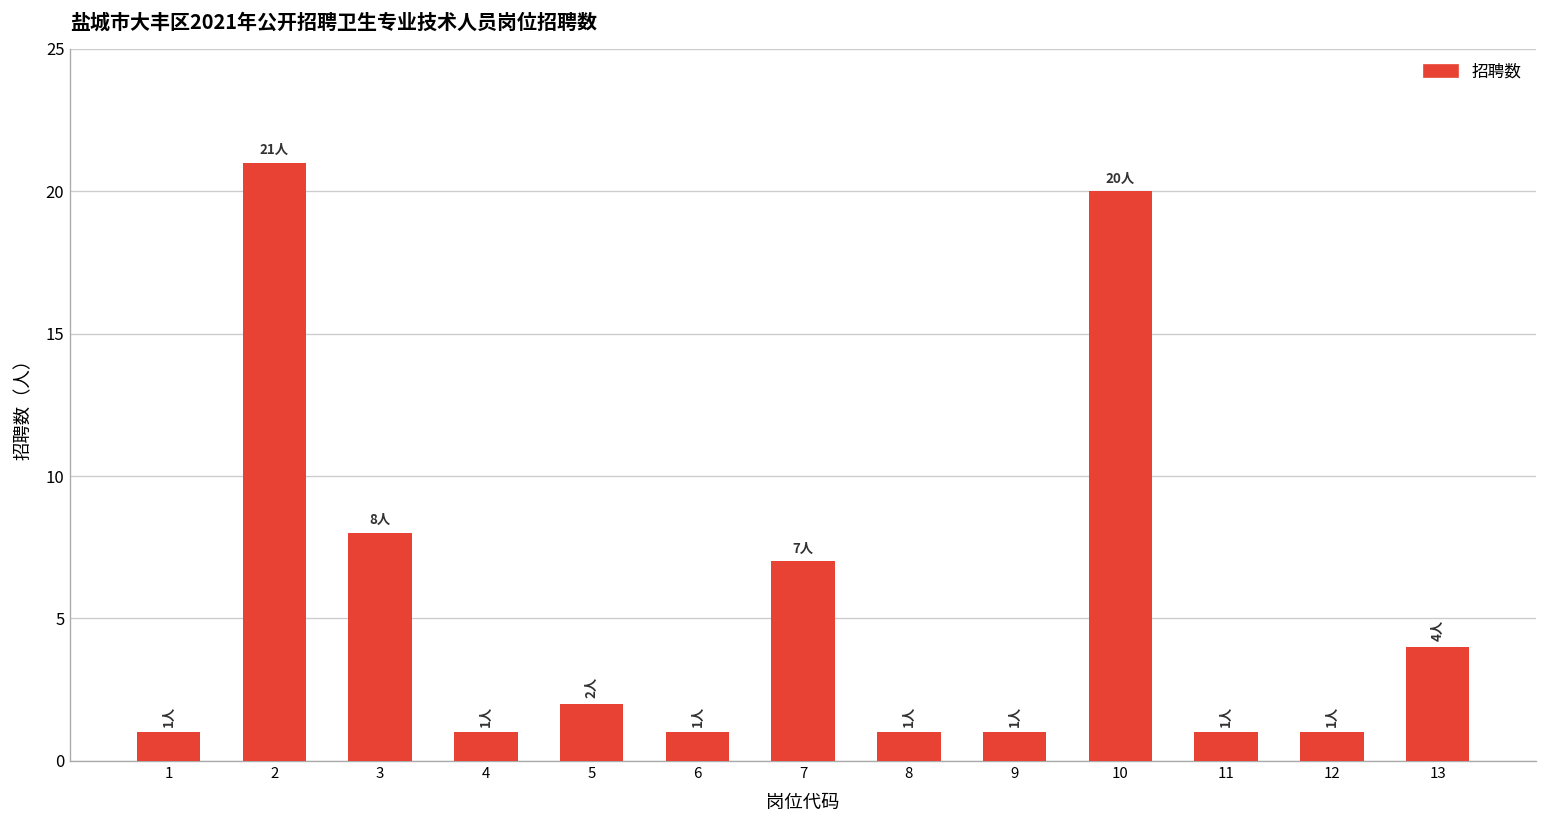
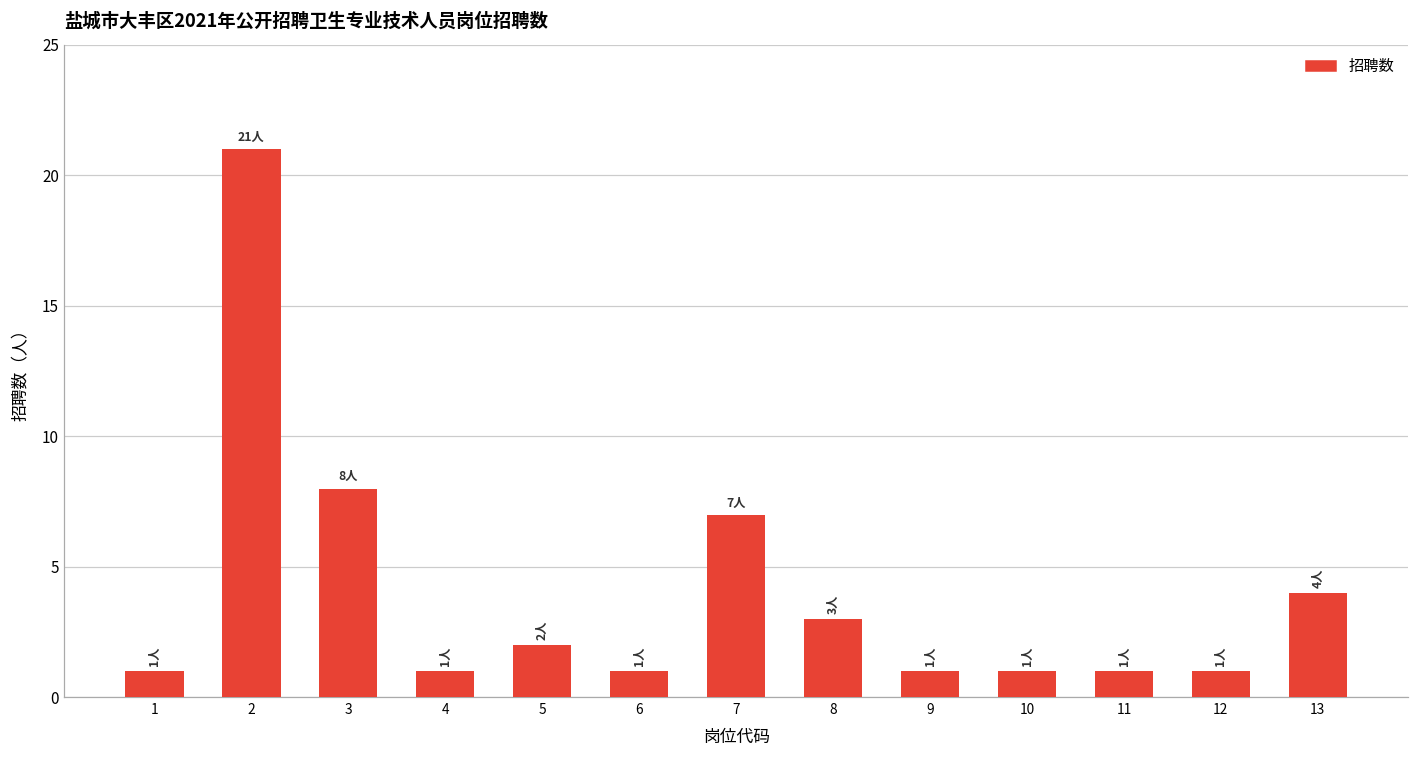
  {
    "1": "1人",
    "2": "21人",
    "3": "8人",
    "4": "1人",
    "5": "2人",
    "6": "1人",
    "7": "7人",
-   "8": "1人",
+   "8": "3人",
    "9": "1人",
-   "10": "20人",
+   "10": "1人",
    "11": "1人",
    "12": "1人",
    "13": "4人"
  }
